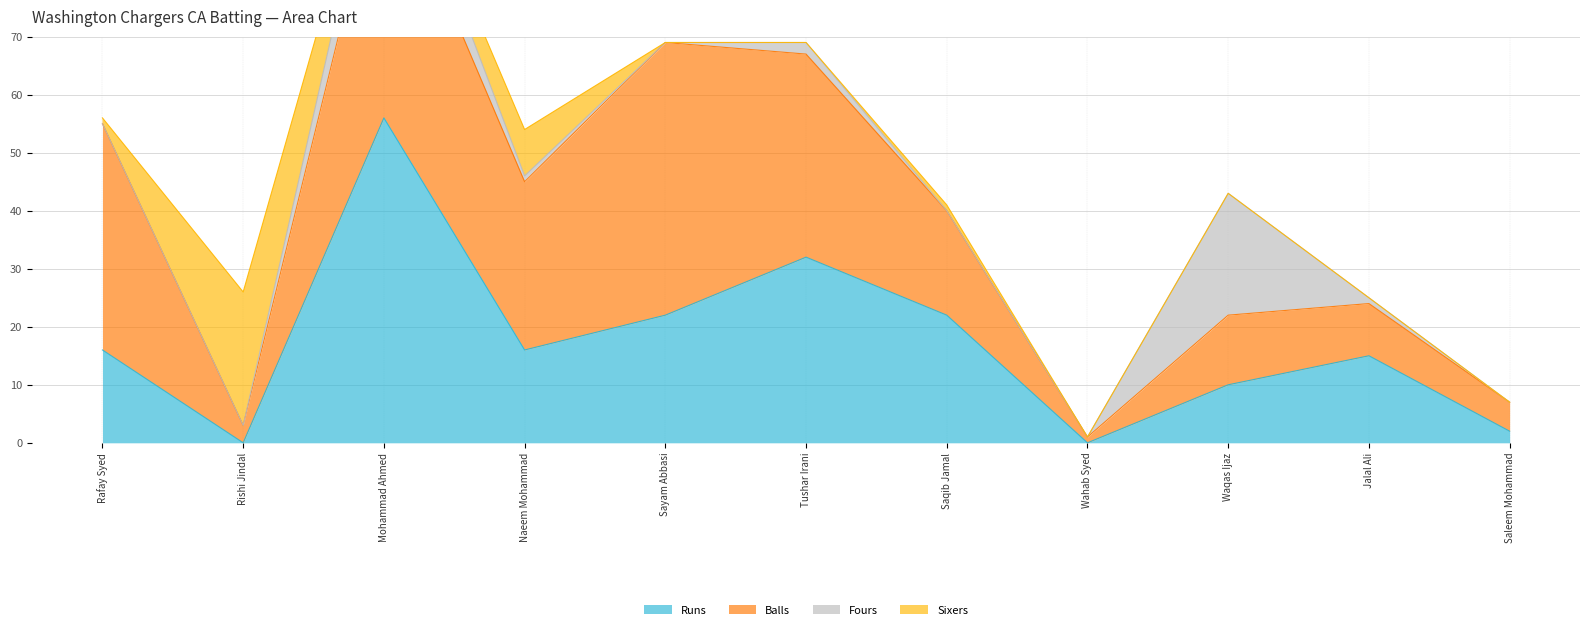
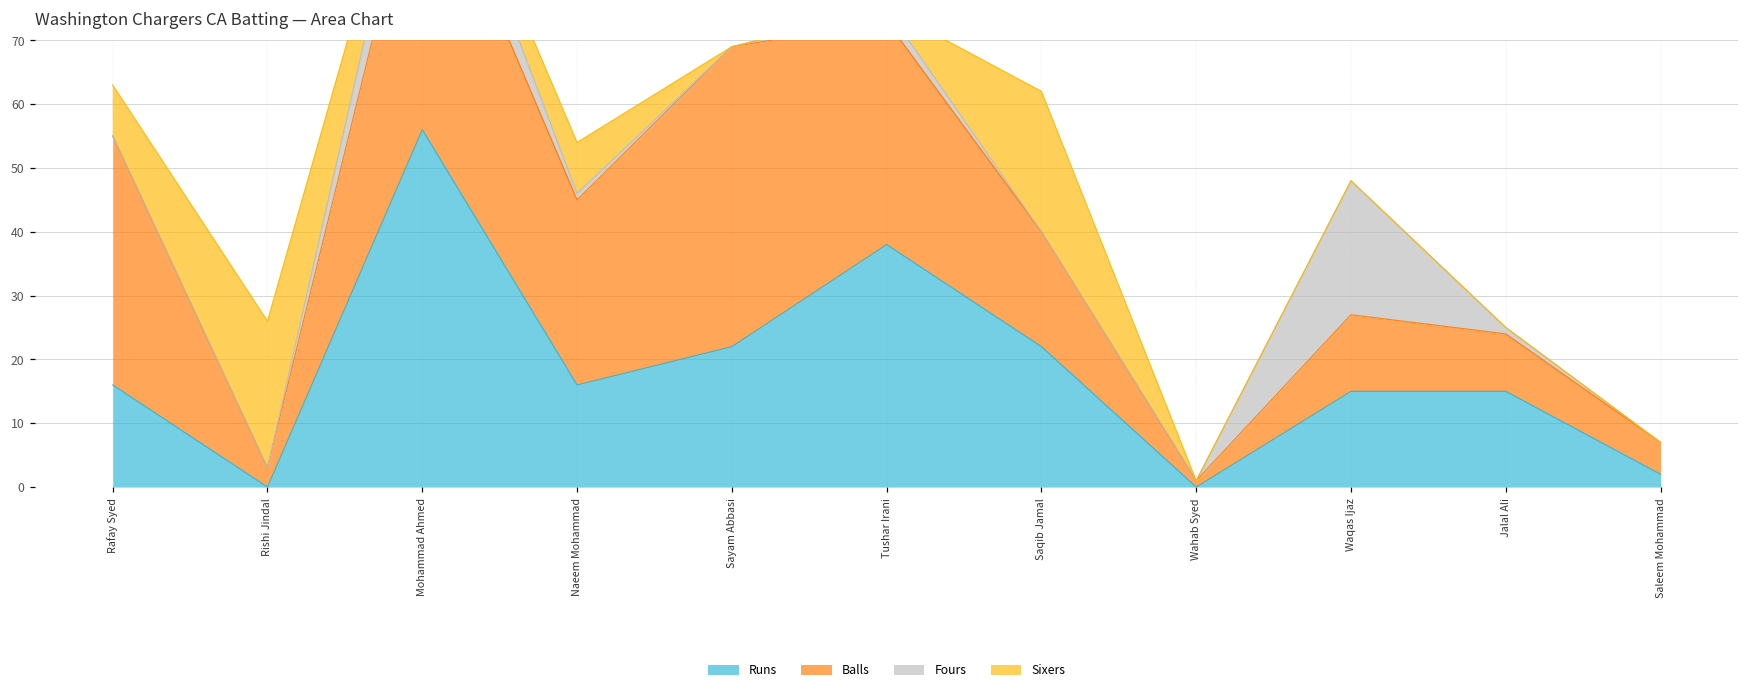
  {
    "Runs": {
      "Rafay Syed": 16,
      "Rishi Jindal": 0,
      "Mohammad Ahmed": 56,
      "Naeem Mohammad": 16,
      "Sayam Abbasi": 22,
-     "Tushar Irani": 32,
+     "Tushar Irani": 38,
      "Saqib Jamal": 22,
      "Wahab Syed": 0,
-     "Waqas Ijaz": 10,
+     "Waqas Ijaz": 15,
      "Jalal Ali": 15,
      "Saleem Mohammad": 2
    },
    "Balls": {
      "Naeem Mohammad": 29,
      "Waqas Ijaz": 12,
      "Jalal Ali": 9
    },
    "Fours": {
      "Naeem Mohammad": 1
    },
    "Sixers": {
-     "Rafay Syed": 1,
+     "Rafay Syed": 8,
      "Rishi Jindal": 23,
      "Naeem Mohammad": 8,
-     "Saqib Jamal": 1
+     "Saqib Jamal": 22
    }
  }
